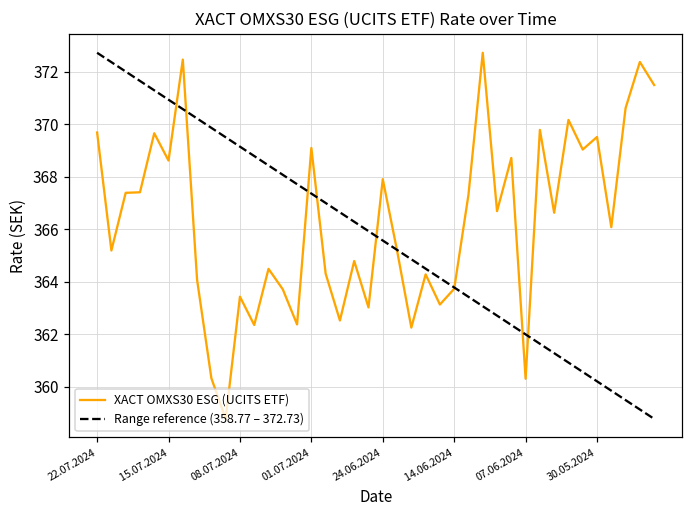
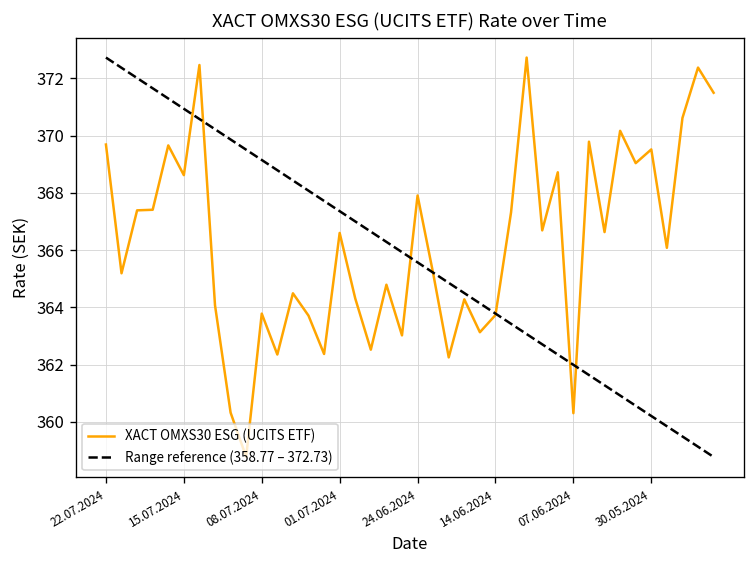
  {
    "XACT OMXS30 ESG (UCITS ETF)": {
      "22.07.2024": 369.7,
      "15.07.2024": 368.6,
-     "08.07.2024": 363.4,
-     "01.07.2024": 369.1,
+     "08.07.2024": 363.8,
+     "01.07.2024": 366.6,
      "24.06.2024": 367.9,
      "14.06.2024": 363.7,
      "07.06.2024": 360.3,
      "30.05.2024": 369.5
    },
    "Range reference (358.77 – 372.73)": {
      "22.07.2024": 372.7
    }
  }
